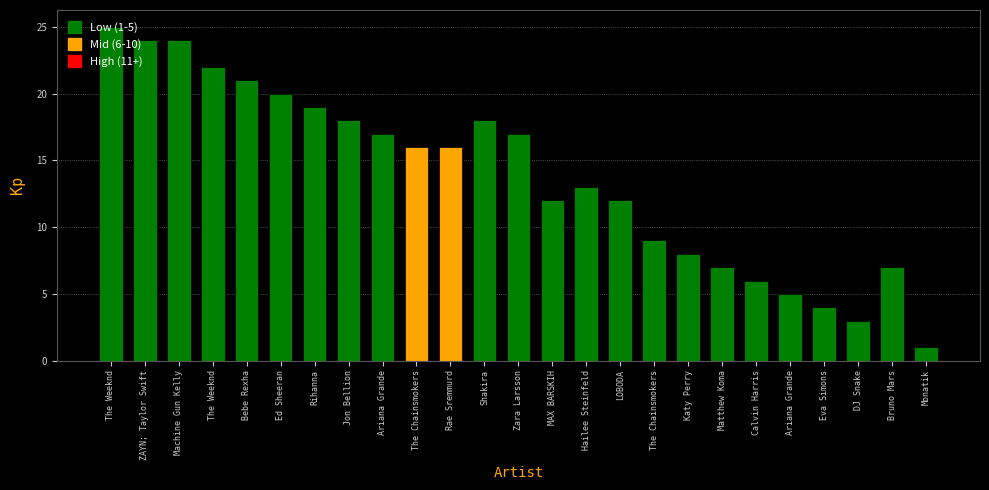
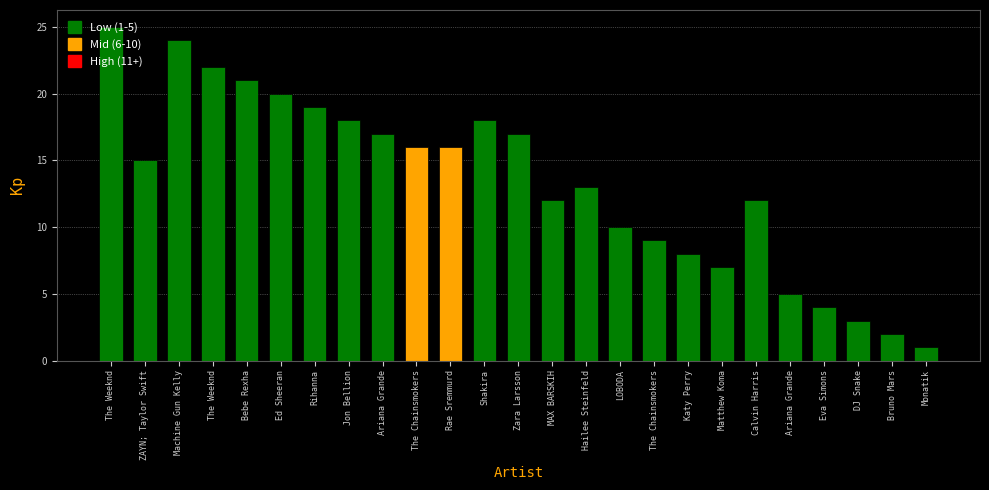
  {
-   "ZAYN; Taylor Swift": 24.0,
+   "ZAYN; Taylor Swift": 15.0,
    "Machine Gun Kelly": 24.0,
    "Bebe Rexha": 21.0,
    "Ed Sheeran": 20.0,
    "Rihanna": 19.0,
    "Jon Bellion": 18.0,
    "Rae Sremmurd": 16.0,
    "Shakira": 18.0,
    "Zara Larsson": 17.0,
    "MAX BARSKIH": 12.0,
    "Hailee Steinfeld": 13.0,
-   "LOBODA": 12.0,
+   "LOBODA": 10.0,
    "Katy Perry": 8.0,
    "Matthew Koma": 7.0,
-   "Calvin Harris": 6.0,
+   "Calvin Harris": 12.0,
    "Eva Simons": 4.0,
    "DJ Snake": 3.0,
-   "Bruno Mars": 7.0,
+   "Bruno Mars": 2.0,
    "Monatik": 1.0
  }
